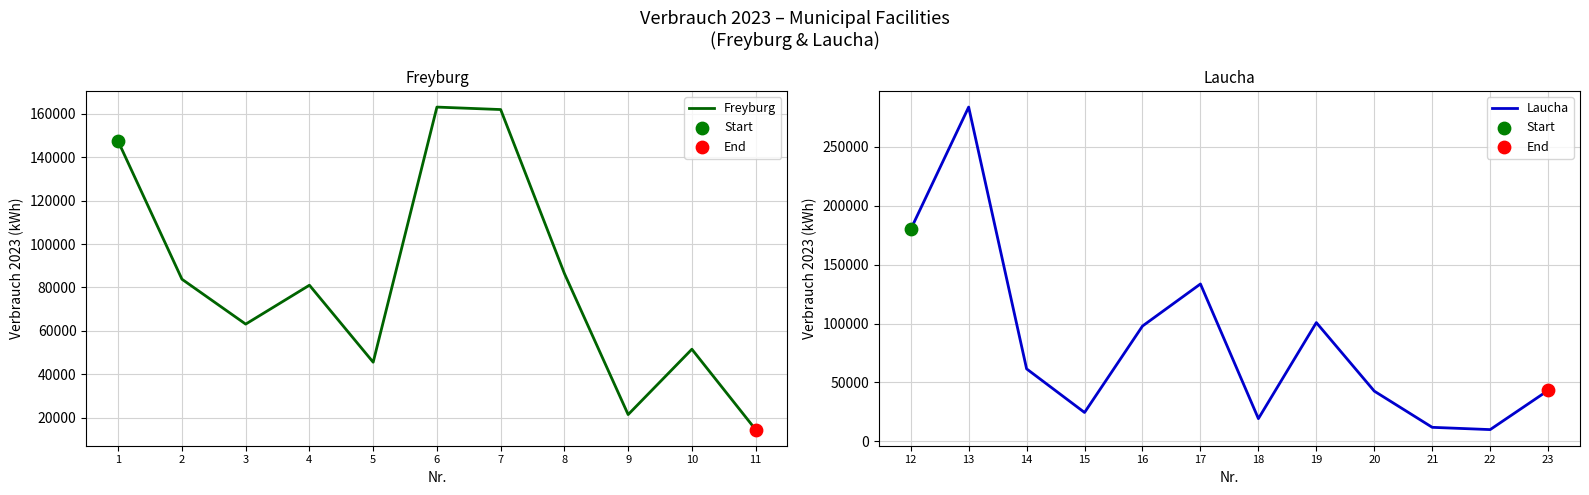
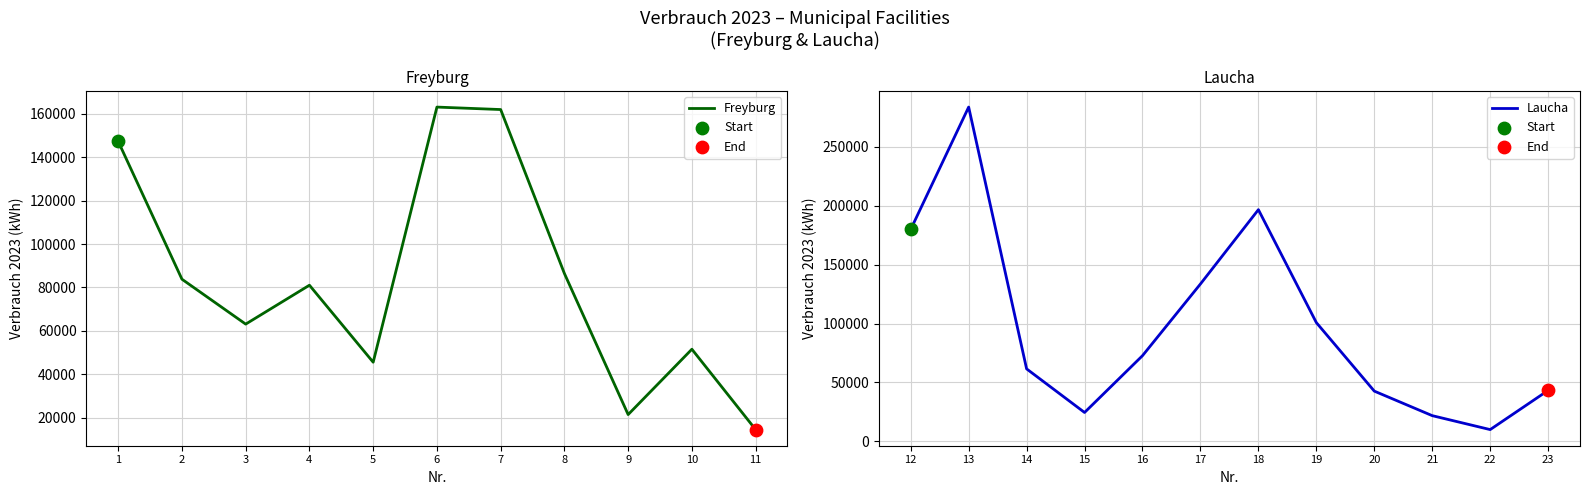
  {
    "Laucha": {
      "Laucha": {
        "13": 284000,
        "14": 61000,
        "15": 24000,
-       "16": 98000,
+       "16": 73000,
        "17": 134000,
-       "18": 19000,
+       "18": 197000,
        "19": 101000,
        "20": 43000,
-       "21": 12000,
+       "21": 22000,
        "22": 10000
      }
    }
  }
